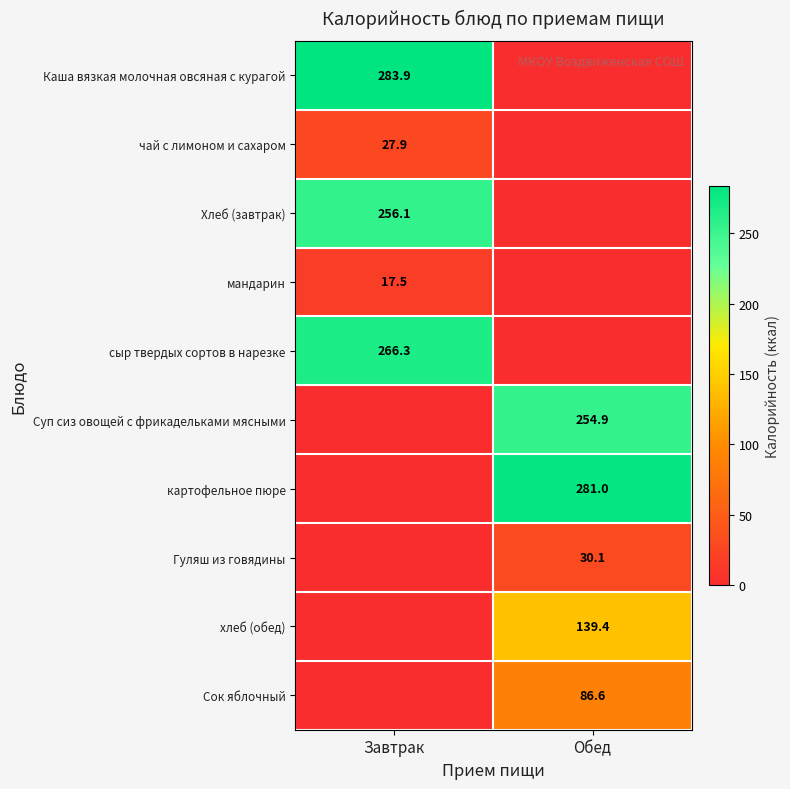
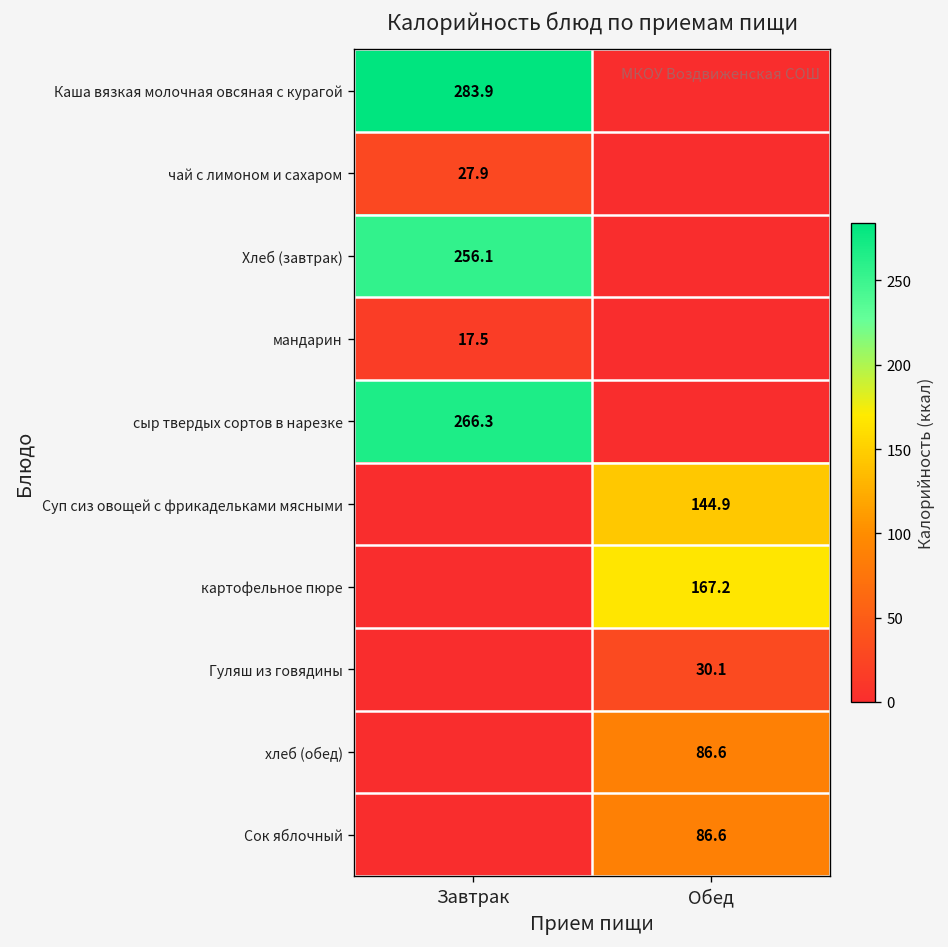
  {
    "Каша вязкая молочная овсяная с курагой": {
      "Завтрак": 283.9
    },
    "чай с лимоном и сахаром": {
      "Завтрак": 27.9
    },
    "Хлеб (завтрак)": {
      "Завтрак": 256.1
    },
    "мандарин": {
      "Завтрак": 17.5
    },
    "сыр твердых сортов в нарезке": {
      "Завтрак": 266.3
    },
    "Суп сиз овощей с фрикадельками мясными": {
-     "Обед": 254.9
+     "Обед": 144.9
    },
    "картофельное пюре": {
-     "Обед": 281.0
+     "Обед": 167.2
    },
    "Гуляш из говядины": {
      "Обед": 30.1
    },
    "хлеб (обед)": {
-     "Обед": 139.4
+     "Обед": 86.6
    },
    "Сок яблочный": {
      "Обед": 86.6
    }
  }
